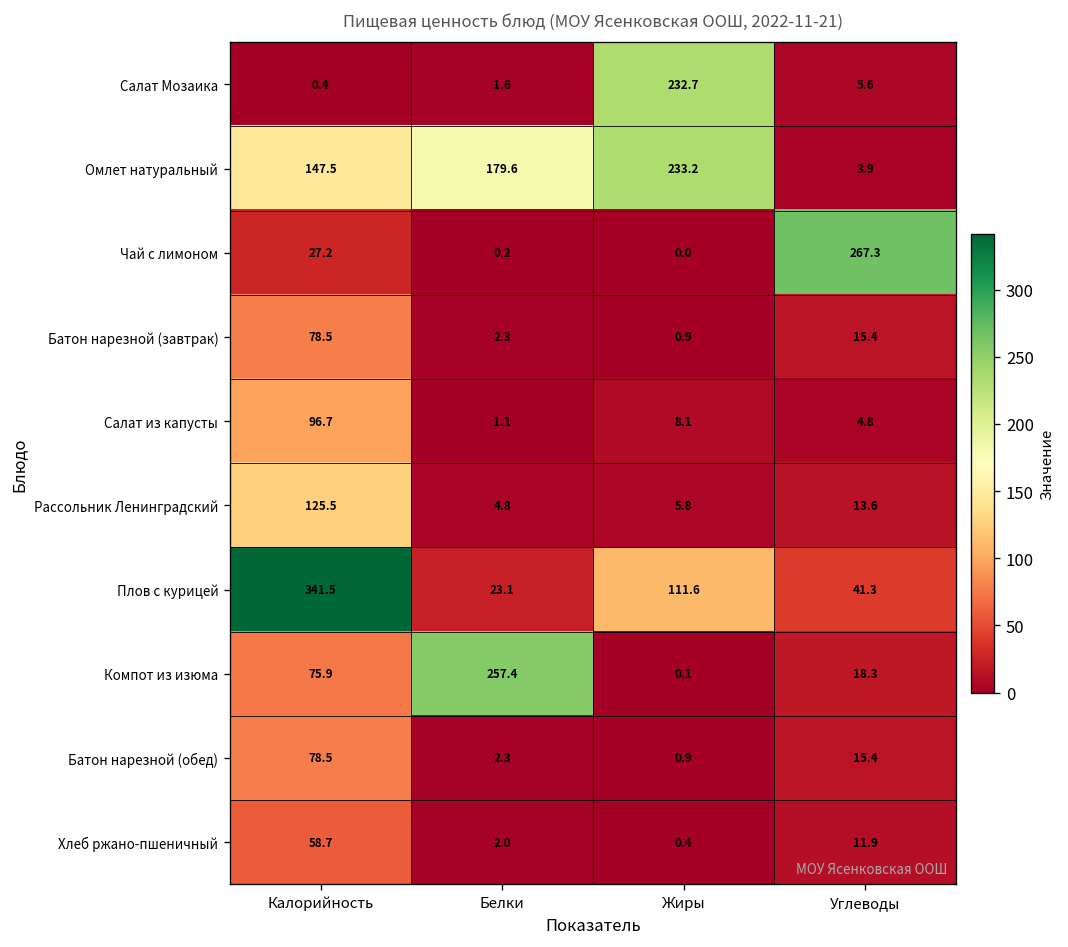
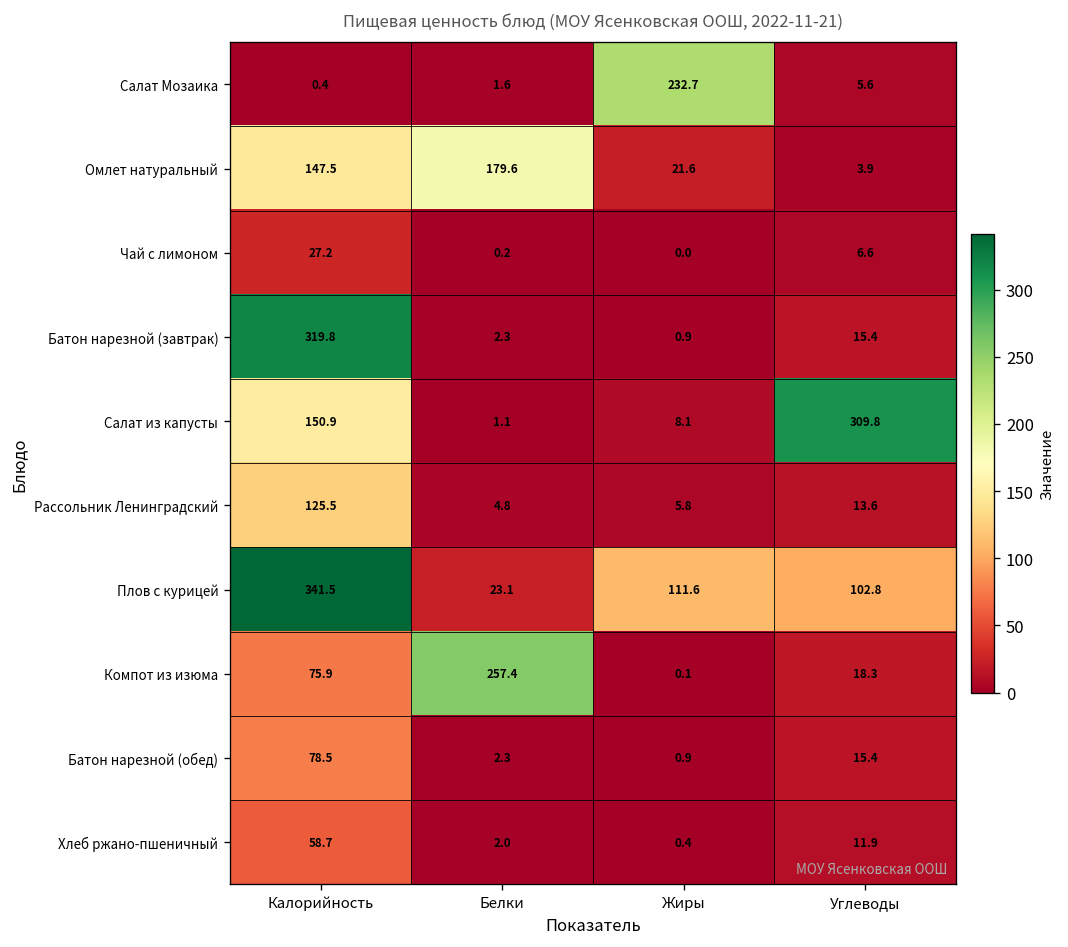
  {
    "Салат Мозаика": {
      "Калорийность": 0.4,
      "Белки": 1.6,
      "Жиры": 232.7,
      "Углеводы": 5.6
    },
    "Омлет натуральный": {
      "Калорийность": 147.5,
      "Белки": 179.6,
-     "Жиры": 233.2,
+     "Жиры": 21.6,
      "Углеводы": 3.9
    },
    "Чай с лимоном": {
      "Калорийность": 27.2,
      "Белки": 0.2,
      "Жиры": 0.0,
-     "Углеводы": 267.3
+     "Углеводы": 6.6
    },
    "Батон нарезной (завтрак)": {
-     "Калорийность": 78.5,
+     "Калорийность": 319.8,
      "Белки": 2.3,
      "Жиры": 0.9,
      "Углеводы": 15.4
    },
    "Салат из капусты": {
-     "Калорийность": 96.7,
+     "Калорийность": 150.9,
      "Белки": 1.1,
      "Жиры": 8.1,
-     "Углеводы": 4.8
+     "Углеводы": 309.8
    },
    "Рассольник Ленинградский": {
      "Калорийность": 125.5,
      "Белки": 4.8,
      "Жиры": 5.8,
      "Углеводы": 13.6
    },
    "Плов с курицей": {
      "Калорийность": 341.5,
      "Белки": 23.1,
      "Жиры": 111.6,
-     "Углеводы": 41.3
+     "Углеводы": 102.8
    },
    "Компот из изюма": {
      "Калорийность": 75.9,
      "Белки": 257.4,
      "Жиры": 0.1,
      "Углеводы": 18.3
    },
    "Батон нарезной (обед)": {
      "Калорийность": 78.5,
      "Белки": 2.3,
      "Жиры": 0.9,
      "Углеводы": 15.4
    },
    "Хлеб ржано-пшеничный": {
      "Калорийность": 58.7,
      "Белки": 2.0,
      "Жиры": 0.4
    }
  }
